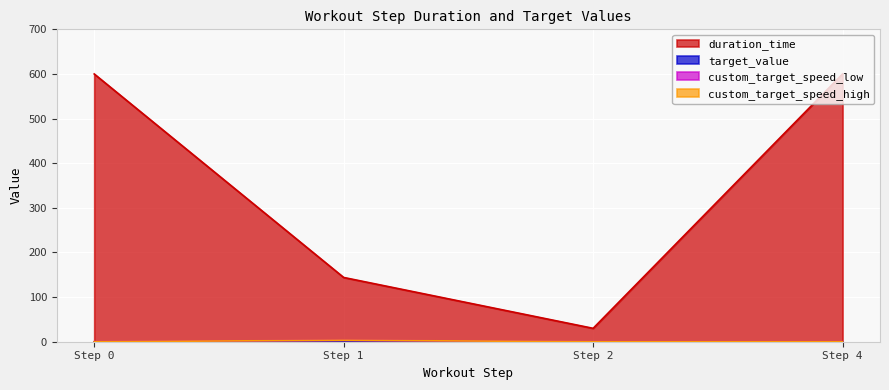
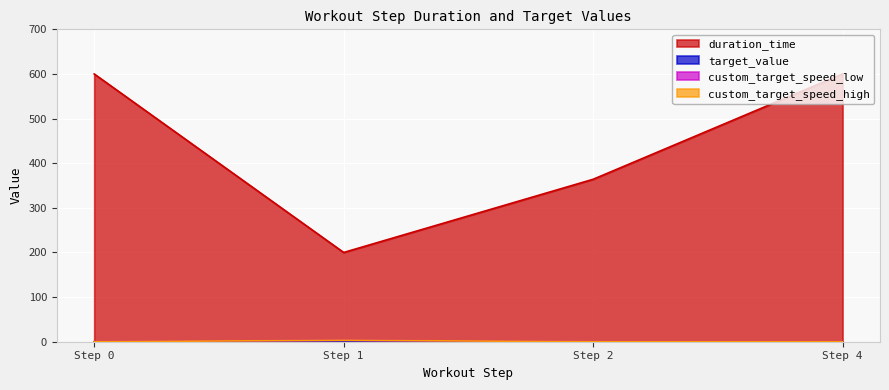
  {
    "duration_time": {
      "Step 0": 600,
-     "Step 1": 140,
-     "Step 2": 30
+     "Step 1": 200,
+     "Step 2": 360
    }
  }
